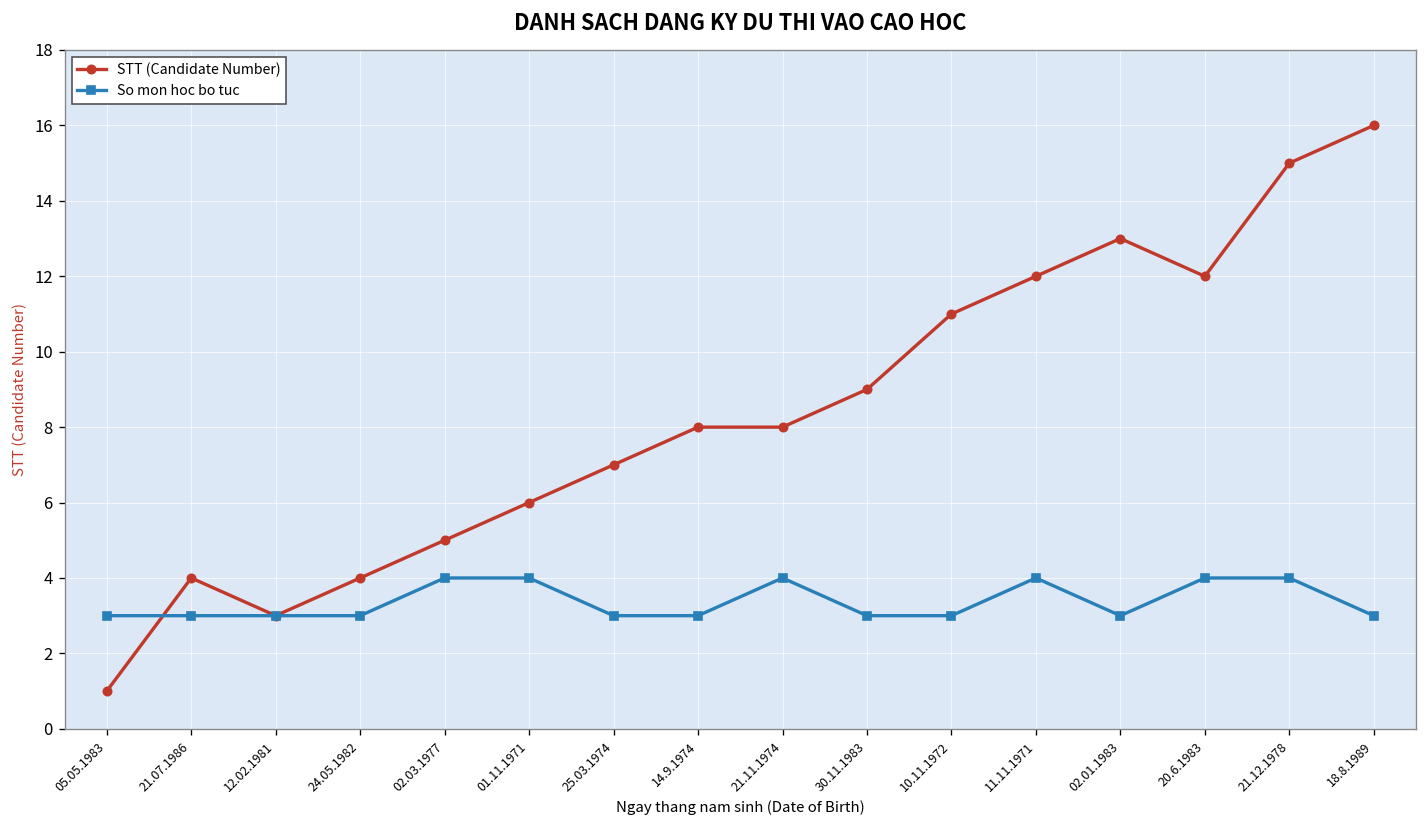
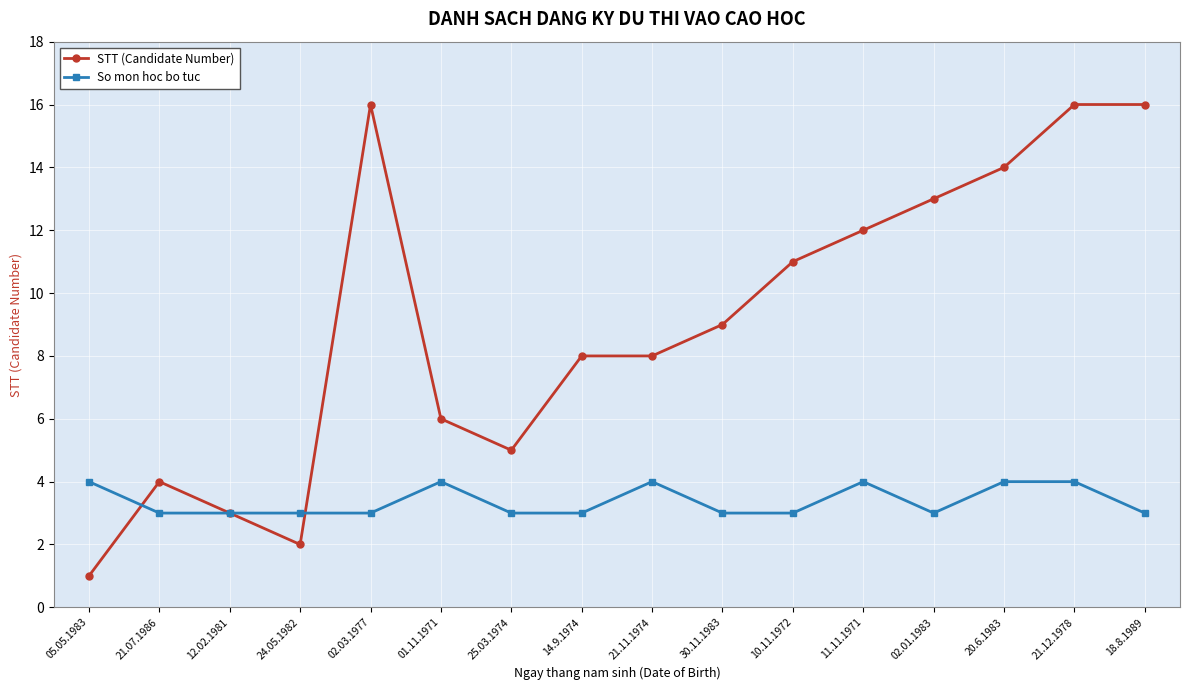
  {
    "STT (Candidate Number)": {
      "05.05.1983": 1,
      "21.07.1986": 4,
-     "24.05.1982": 4,
-     "02.03.1977": 5,
+     "24.05.1982": 2,
+     "02.03.1977": 16,
      "01.11.1971": 6,
-     "25.03.1974": 7,
+     "25.03.1974": 5,
      "14.9.1974": 8,
      "21.11.1974": 8,
      "30.11.1983": 9,
      "10.11.1972": 11,
      "11.11.1971": 12,
      "02.01.1983": 13,
-     "20.6.1983": 12,
-     "21.12.1978": 15,
+     "20.6.1983": 14,
+     "21.12.1978": 16,
      "18.8.1989": 16
    },
    "So mon hoc bo tuc": {
-     "05.05.1983": 3,
+     "05.05.1983": 4,
      "21.07.1986": 3,
      "24.05.1982": 3,
-     "02.03.1977": 4,
+     "02.03.1977": 3,
      "01.11.1971": 4,
      "25.03.1974": 3,
      "14.9.1974": 3,
      "21.11.1974": 4,
      "30.11.1983": 3,
      "10.11.1972": 3,
      "11.11.1971": 4,
      "02.01.1983": 3,
      "20.6.1983": 4,
      "21.12.1978": 4,
      "18.8.1989": 3
    }
  }
